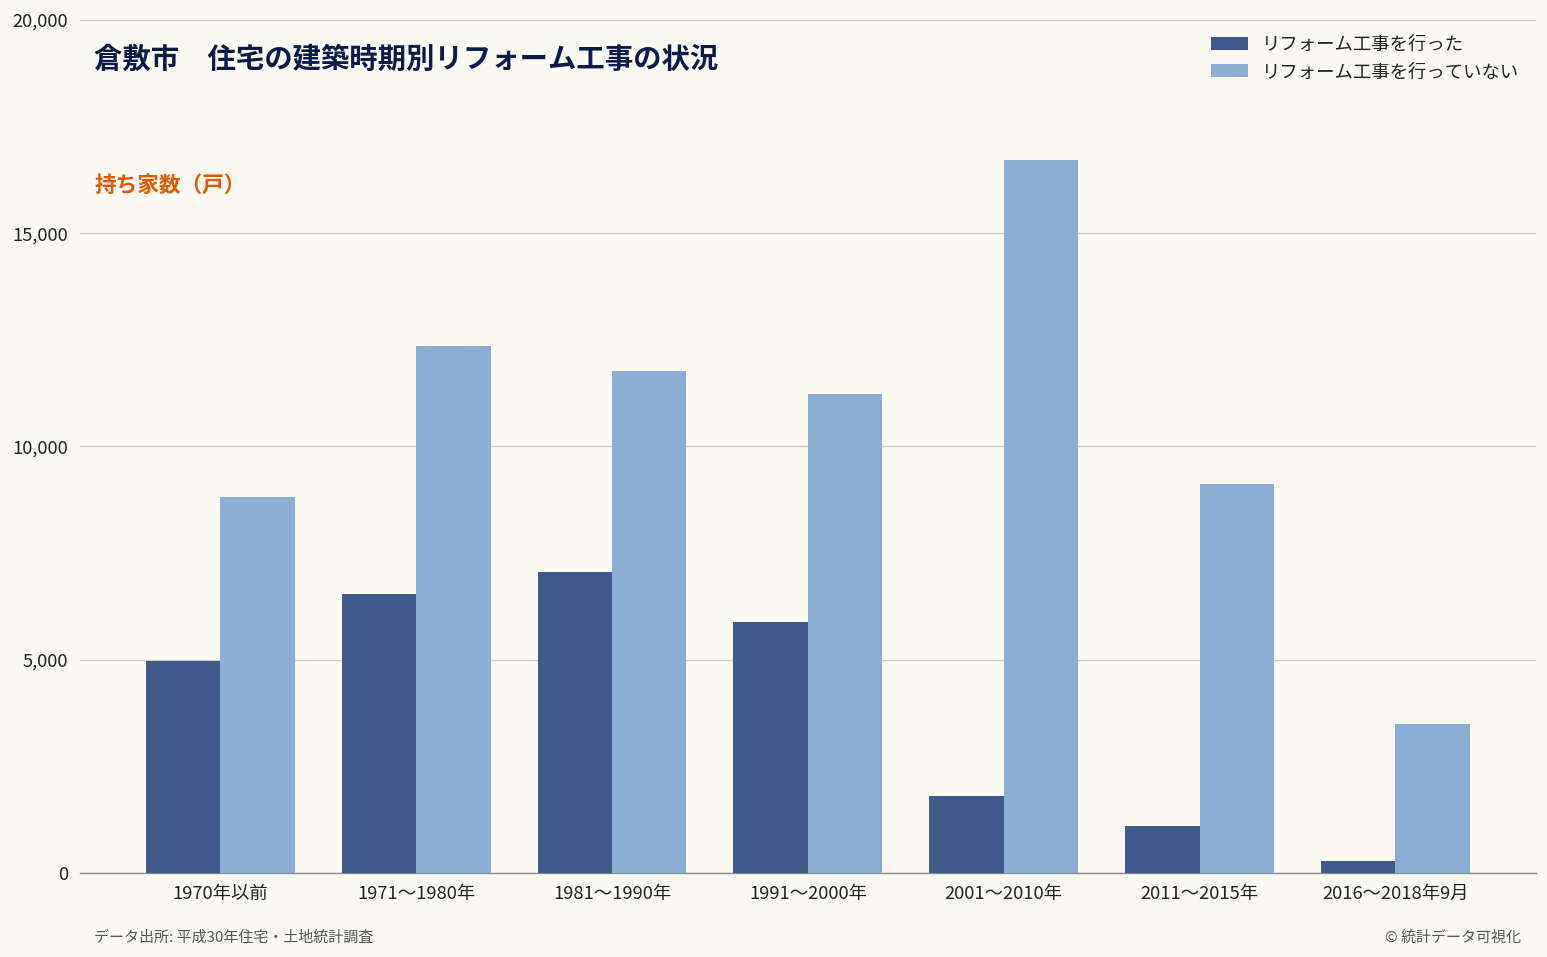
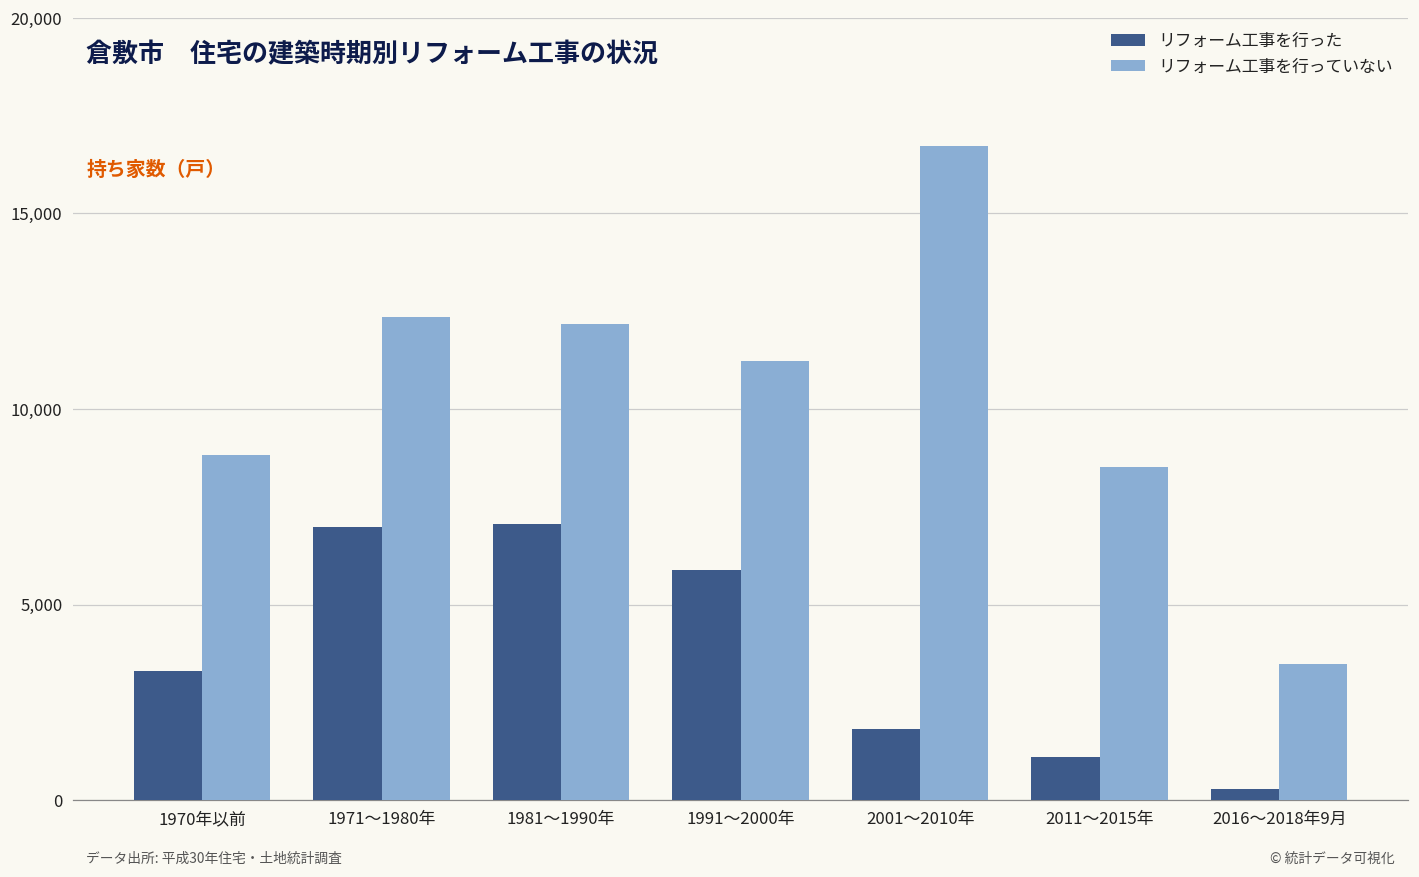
  {
    "リフォーム工事を行った": {
-     "1970年以前": "5,000",
-     "1971～1980年": "6,500",
+     "1970年以前": "3,300",
+     "1971～1980年": "7,000",
      "1981～1990年": "7,100",
      "1991～2000年": "5,900",
      "2001～2010年": "1,800",
      "2011～2015年": "1,100",
      "2016～2018年9月": "300"
    },
    "リフォーム工事を行っていない": {
      "1970年以前": "8,800",
      "1971～1980年": "12,400",
-     "1981～1990年": "11,800",
+     "1981～1990年": "12,200",
      "1991～2000年": "11,200",
      "2001～2010年": "16,700",
-     "2011～2015年": "9,100",
+     "2011～2015年": "8,500",
      "2016～2018年9月": "3,500"
    }
  }
